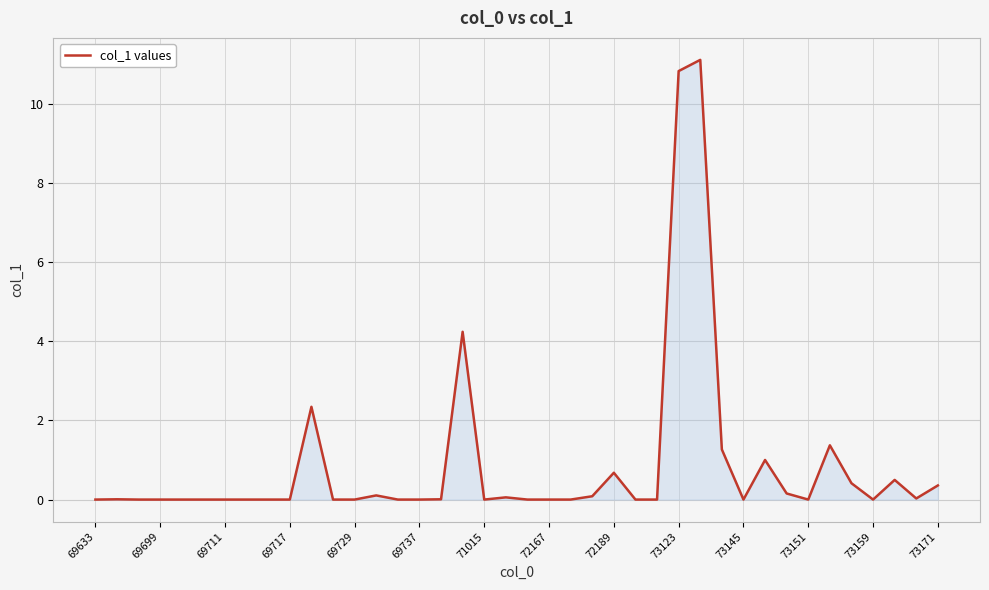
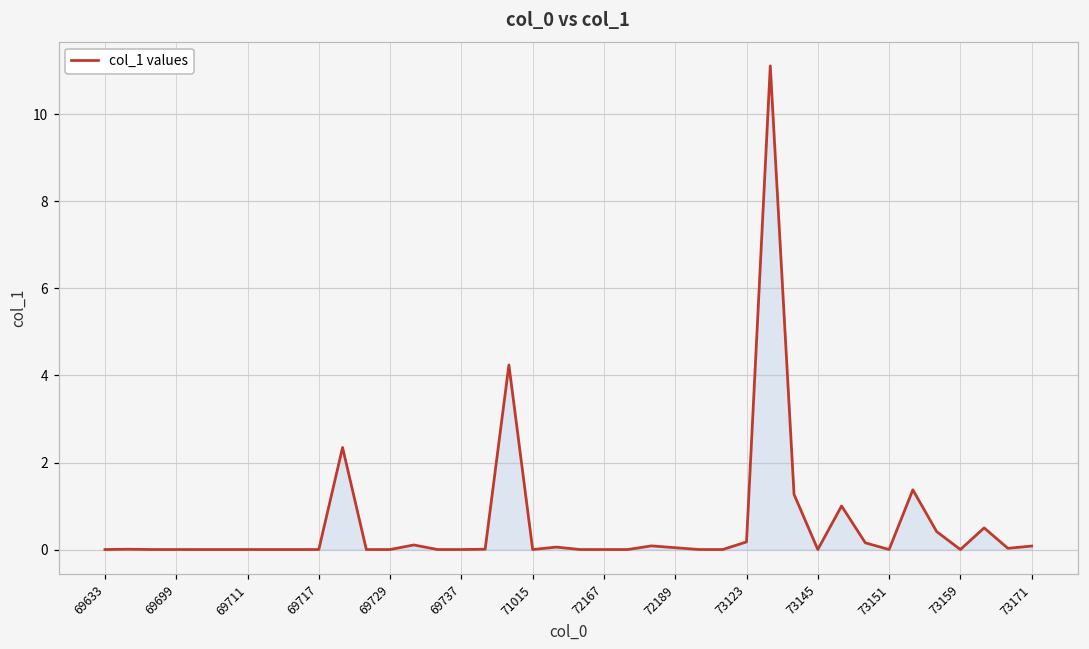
  {
    "69633": 0.0,
    "69699": 0.0,
    "69711": 0.0,
    "69717": 0.0,
    "69729": 0.0,
    "69737": 0.0,
    "71015": 0.0,
    "72167": 0.0,
-   "72189": 0.7,
-   "73123": 10.8,
+   "72189": 0.0,
+   "73123": 0.2,
    "73145": 0.0,
    "73151": 0.0,
    "73159": 0.0,
-   "73171": 0.4
+   "73171": 0.1
  }
